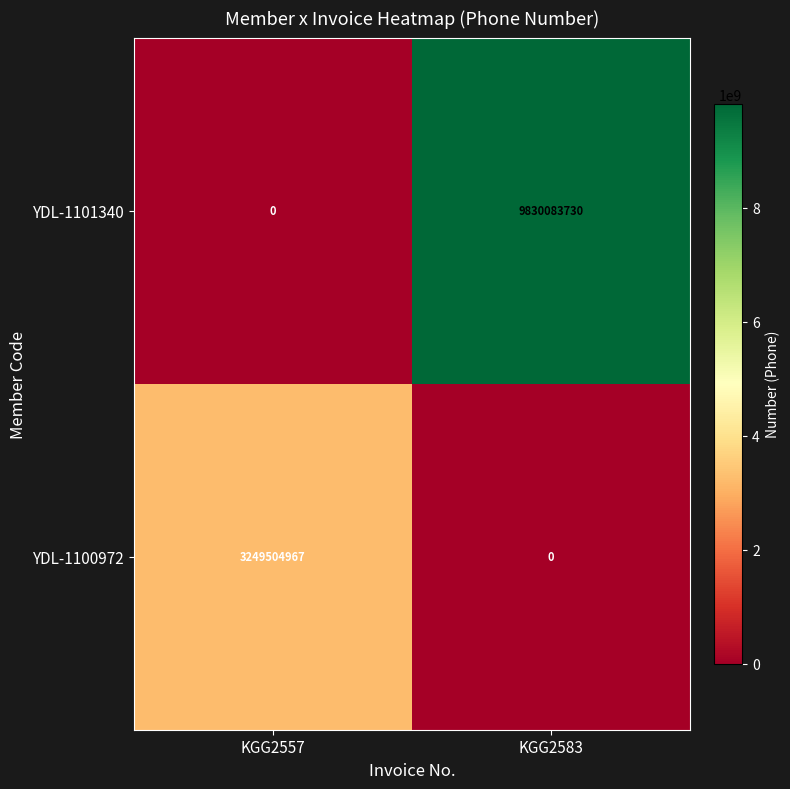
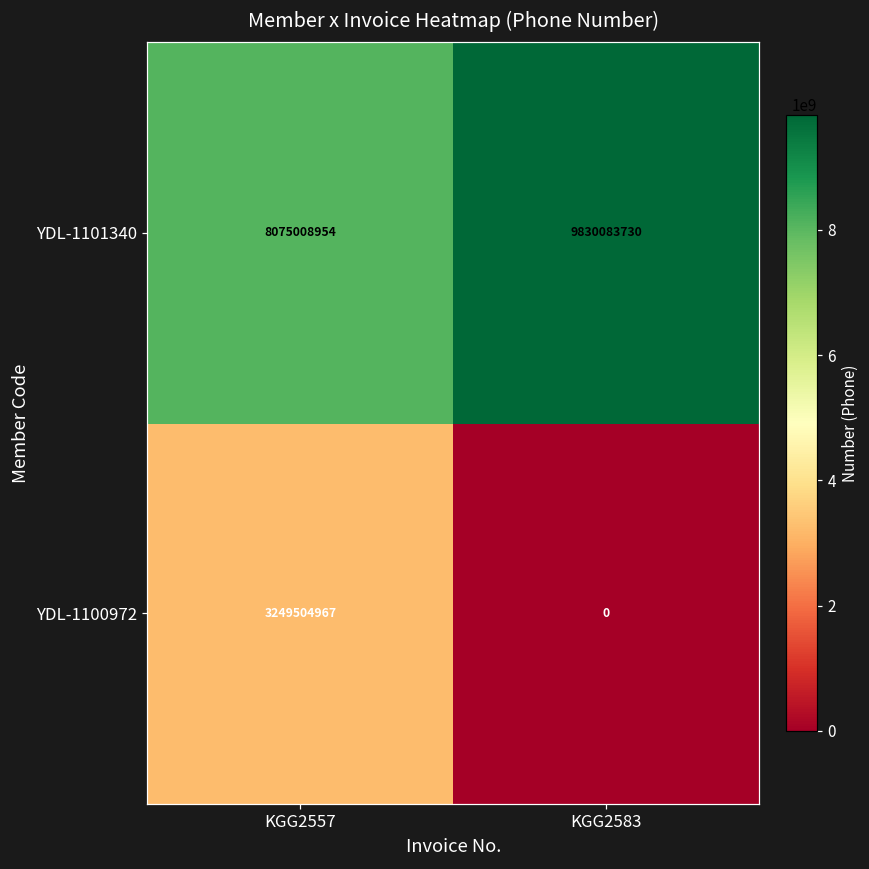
  {
    "YDL-1101340": {
-     "KGG2557": 0,
+     "KGG2557": 8075008954,
      "KGG2583": 9830083730
    },
    "YDL-1100972": {
      "KGG2557": 3249504967,
      "KGG2583": 0
    }
  }
